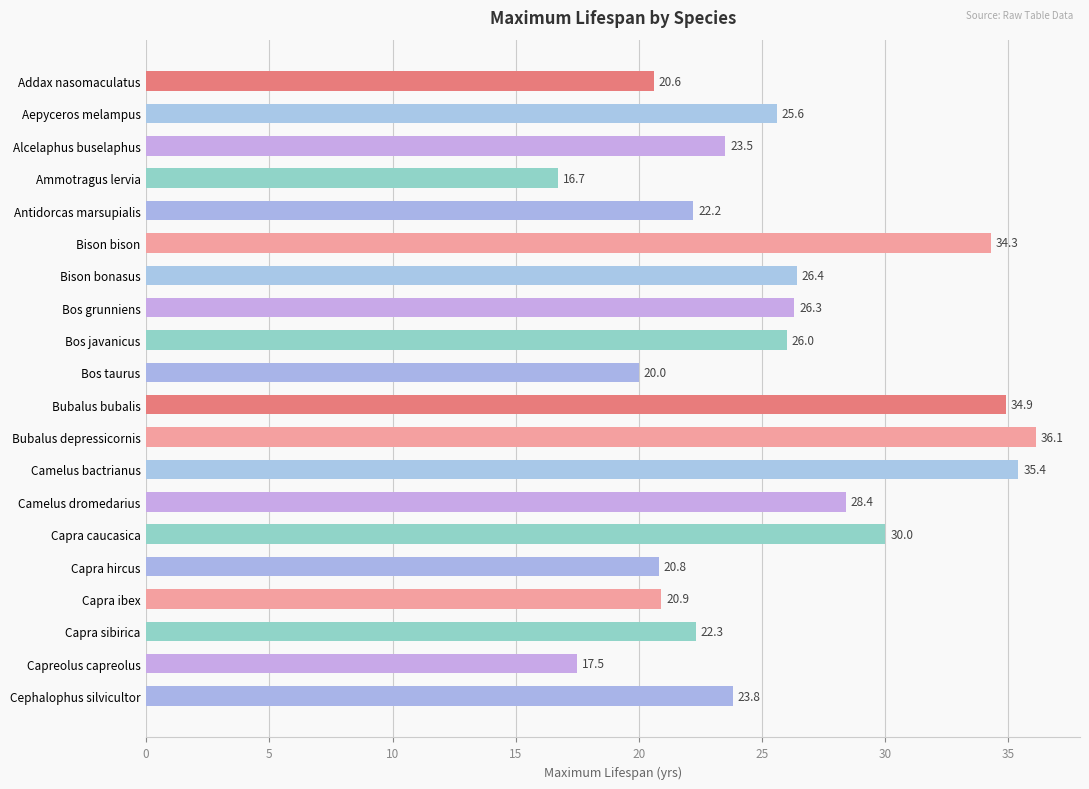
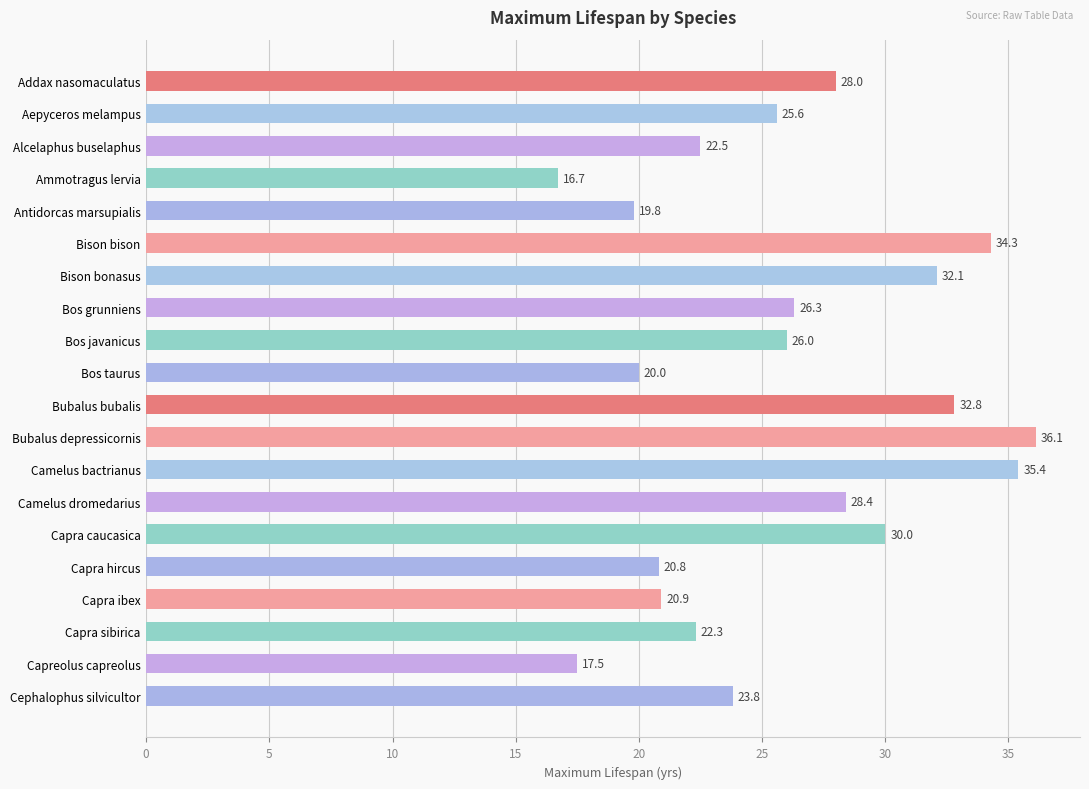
  {
-   "Addax nasomaculatus": 20.6,
+   "Addax nasomaculatus": 28.0,
    "Aepyceros melampus": 25.6,
-   "Alcelaphus buselaphus": 23.5,
+   "Alcelaphus buselaphus": 22.5,
    "Ammotragus lervia": 16.7,
-   "Antidorcas marsupialis": 22.2,
+   "Antidorcas marsupialis": 19.8,
    "Bison bison": 34.3,
-   "Bison bonasus": 26.4,
+   "Bison bonasus": 32.1,
    "Bos grunniens": 26.3,
    "Bos javanicus": 26.0,
    "Bos taurus": 20.0,
-   "Bubalus bubalis": 34.9,
+   "Bubalus bubalis": 32.8,
    "Bubalus depressicornis": 36.1,
    "Camelus bactrianus": 35.4,
    "Camelus dromedarius": 28.4,
    "Capra caucasica": 30.0,
    "Capra hircus": 20.8,
    "Capra ibex": 20.9,
    "Capra sibirica": 22.3,
    "Capreolus capreolus": 17.5,
    "Cephalophus silvicultor": 23.8
  }
